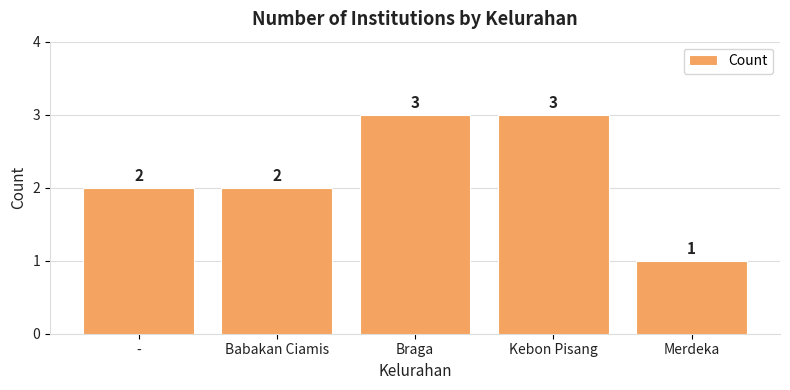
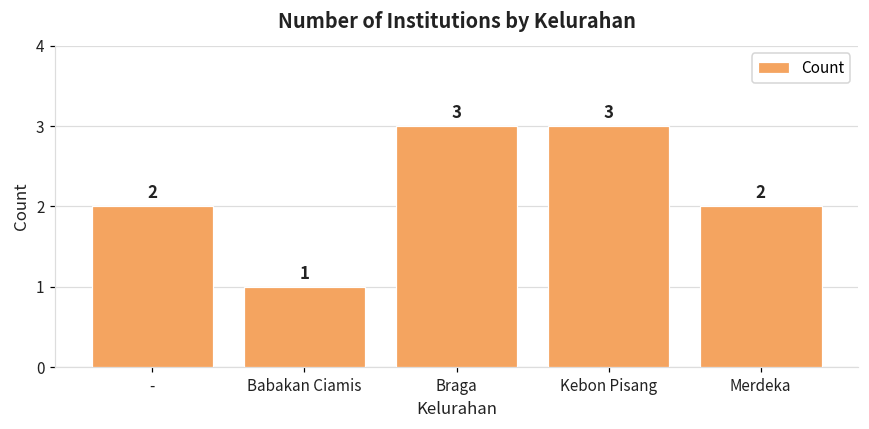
  {
    "-": 2,
-   "Babakan Ciamis": 2,
+   "Babakan Ciamis": 1,
    "Braga": 3,
    "Kebon Pisang": 3,
-   "Merdeka": 1
+   "Merdeka": 2
  }
